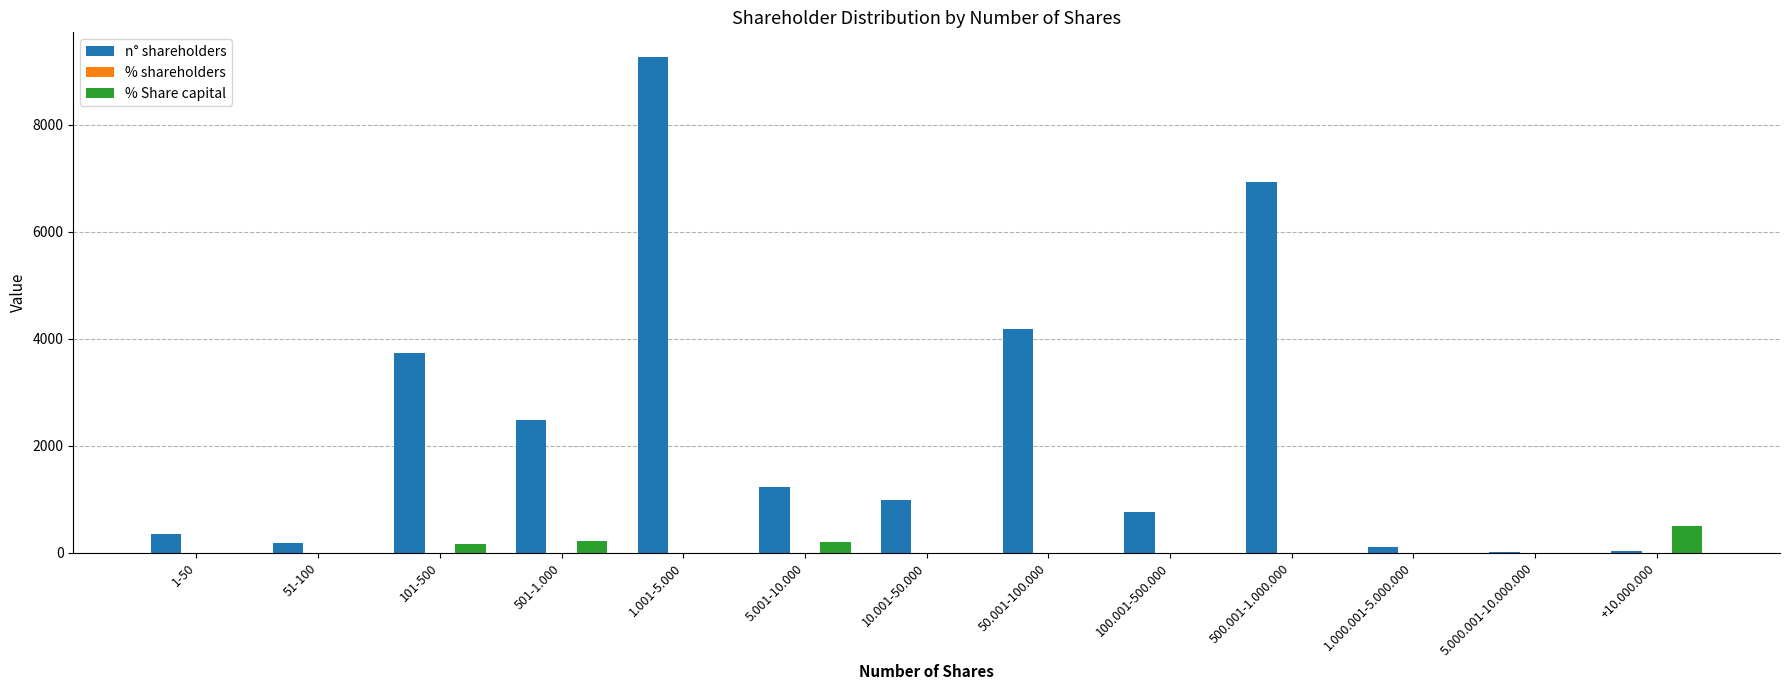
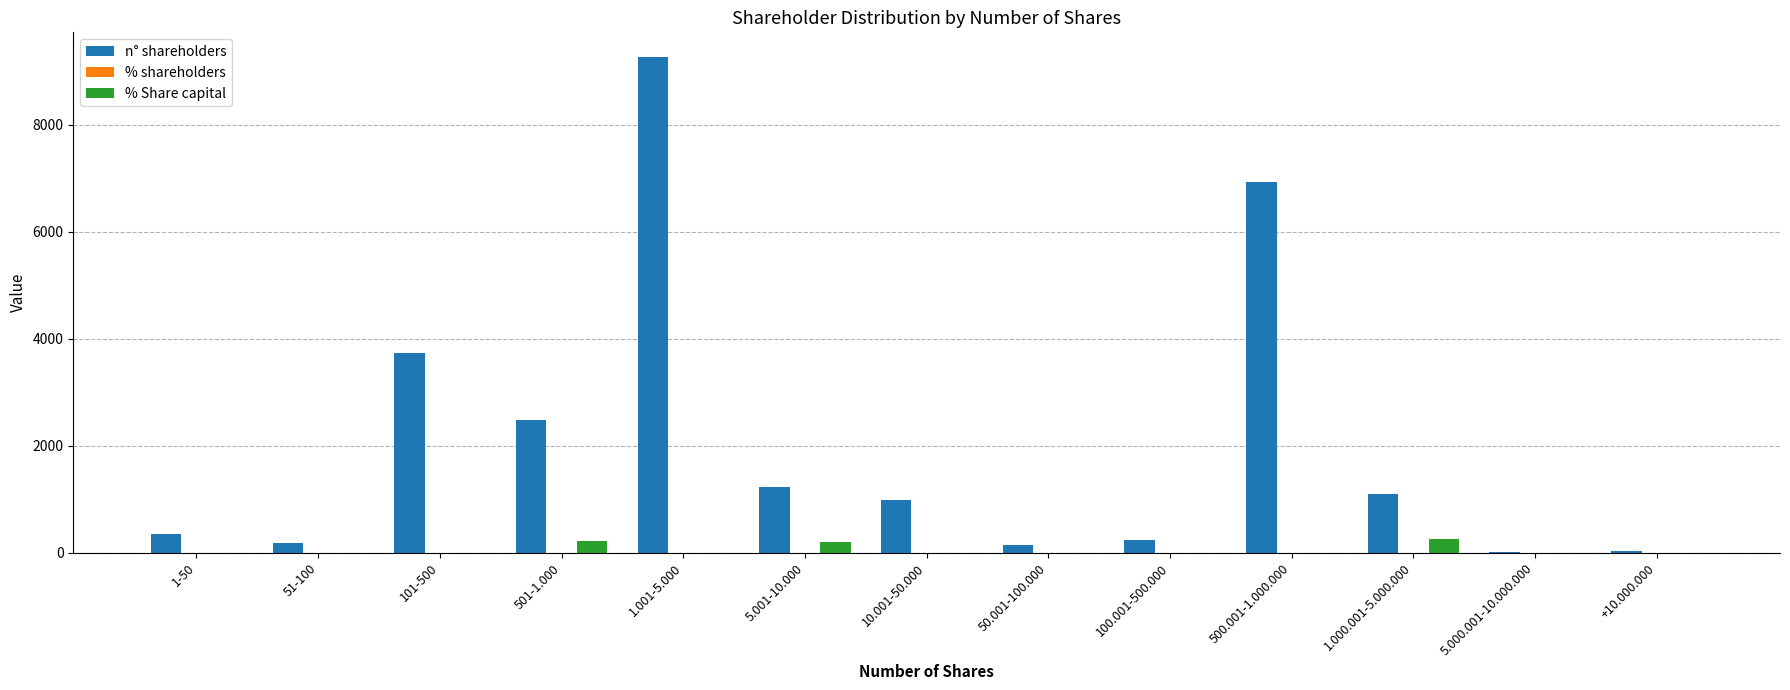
  {
    "n° shareholders": {
      "1-50": 300,
      "51-100": 200,
      "101-500": 3700,
      "501-1.000": 2500,
      "1.001-5.000": 9300,
      "5.001-10.000": 1200,
      "10.001-50.000": 1000,
-     "50.001-100.000": 4200,
-     "100.001-500.000": 800,
+     "50.001-100.000": 100,
+     "100.001-500.000": 200,
      "500.001-1.000.000": 6900,
-     "1.000.001-5.000.000": 100
+     "1.000.001-5.000.000": 1100
    },
    "% Share capital": {
-     "101-500": 200,
+     "101-500": 0,
      "501-1.000": 200,
      "5.001-10.000": 200,
-     "1.000.001-5.000.000": 0,
-     "+10.000.000": 500
+     "1.000.001-5.000.000": 300,
+     "+10.000.000": 0
    }
  }
